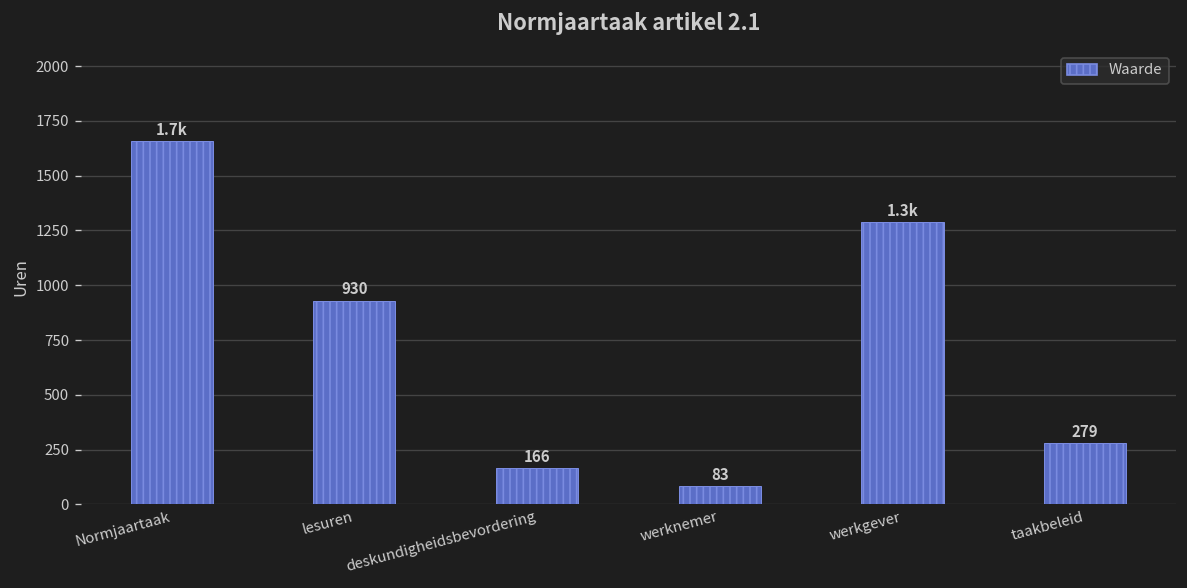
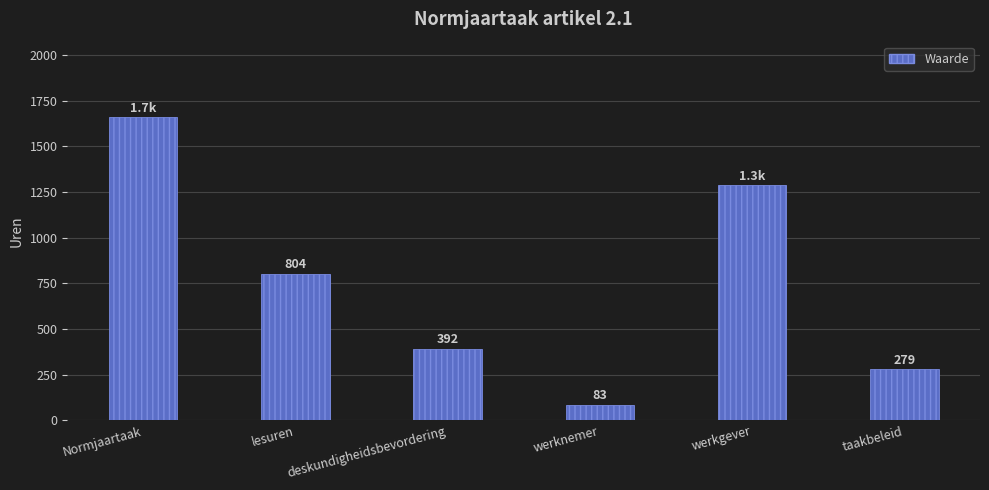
  {
    "Normjaartaak": "1.7k",
-   "lesuren": "930",
-   "deskundigheidsbevordering": "166",
+   "lesuren": "804",
+   "deskundigheidsbevordering": "392",
    "werknemer": "83",
    "werkgever": "1.3k",
    "taakbeleid": "279"
  }
